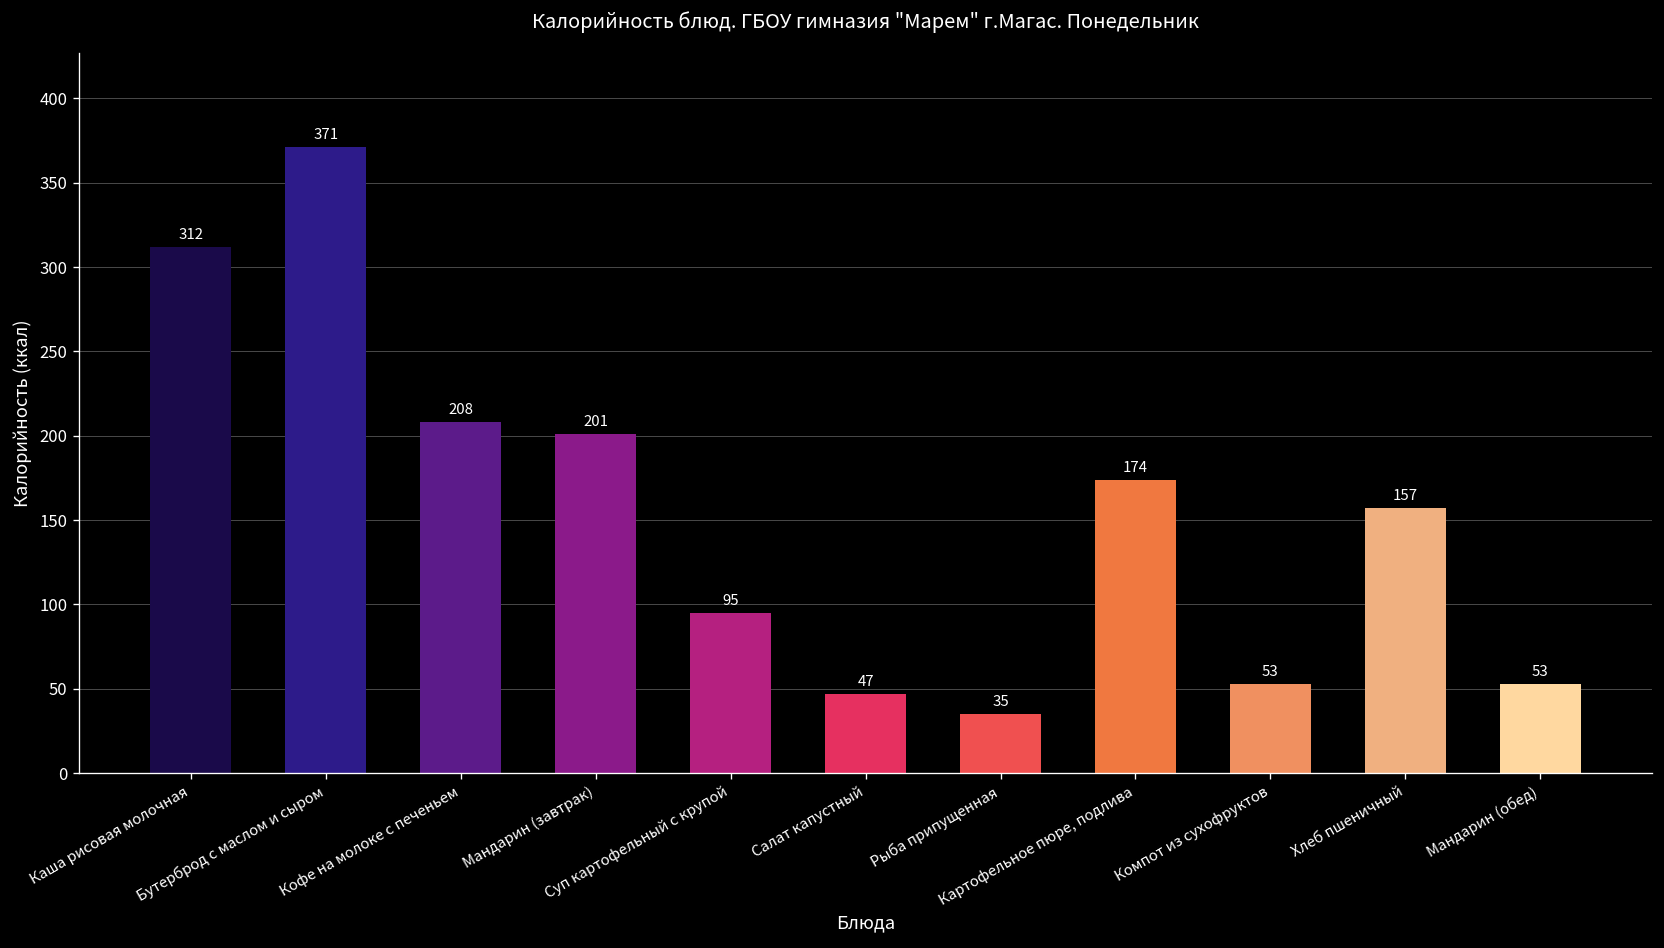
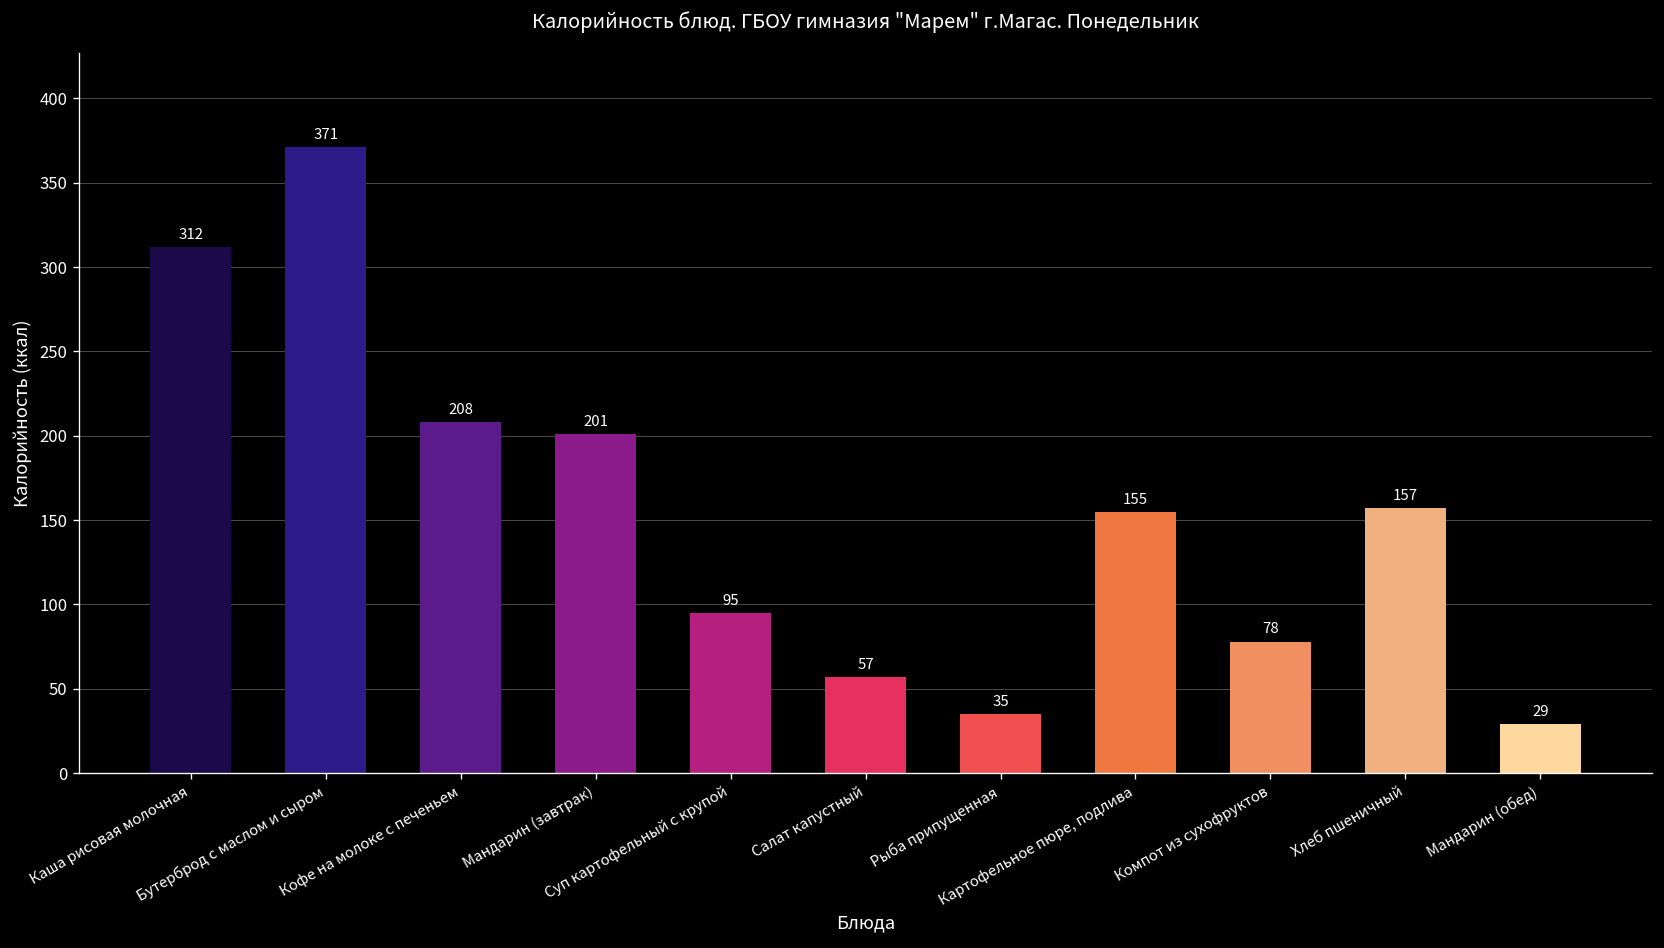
  {
    "Каша рисовая молочная": 312,
    "Бутерброд с маслом и сыром": 371,
    "Кофе на молоке с печеньем": 208,
    "Мандарин (завтрак)": 201,
    "Суп картофельный с крупой": 95,
-   "Салат капустный": 47,
+   "Салат капустный": 57,
    "Рыба припущенная": 35,
-   "Картофельное пюре, подлива": 174,
-   "Компот из сухофруктов": 53,
+   "Картофельное пюре, подлива": 155,
+   "Компот из сухофруктов": 78,
    "Хлеб пшеничный": 157,
-   "Мандарин (обед)": 53
+   "Мандарин (обед)": 29
  }
